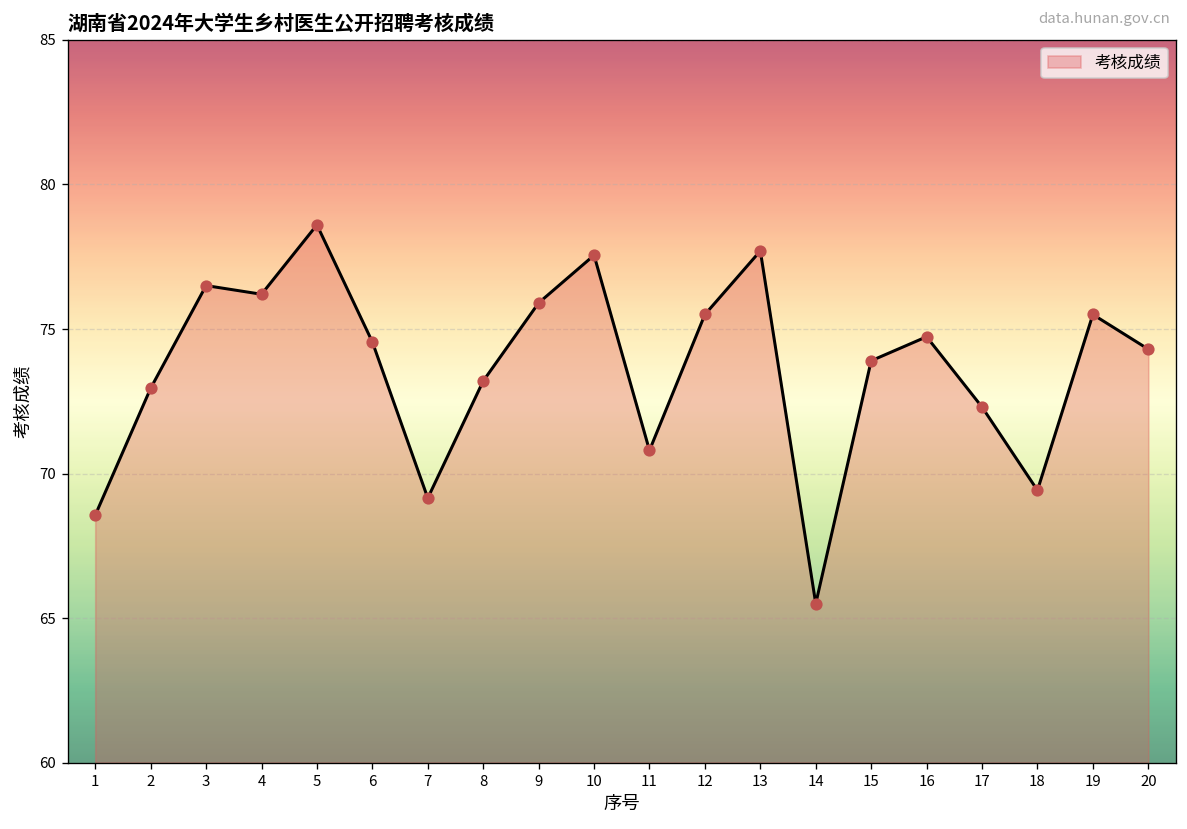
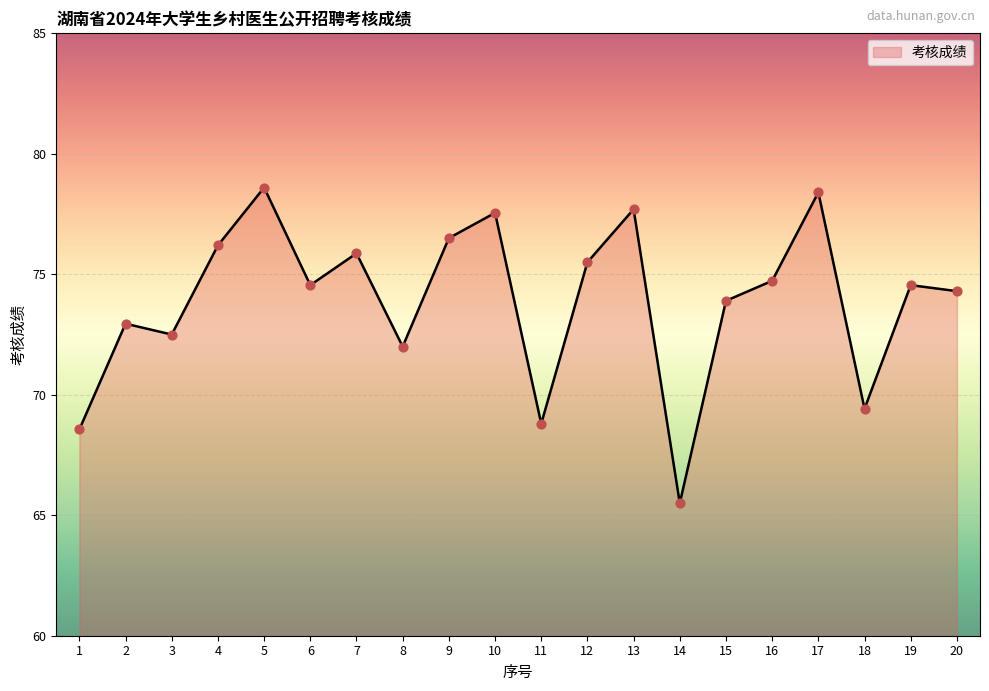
  {
    "1": 68.6,
    "2": 73.0,
-   "3": 76.5,
+   "3": 72.5,
    "4": 76.2,
    "5": 78.6,
    "6": 74.6,
-   "7": 69.2,
-   "8": 73.2,
-   "9": 75.9,
+   "7": 75.9,
+   "8": 72.0,
+   "9": 76.5,
    "10": 77.6,
-   "11": 70.8,
+   "11": 68.8,
    "12": 75.5,
    "13": 77.7,
    "14": 65.5,
    "15": 73.9,
    "16": 74.7,
-   "17": 72.3,
+   "17": 78.4,
    "18": 69.4,
-   "19": 75.5,
+   "19": 74.6,
    "20": 74.3
  }
